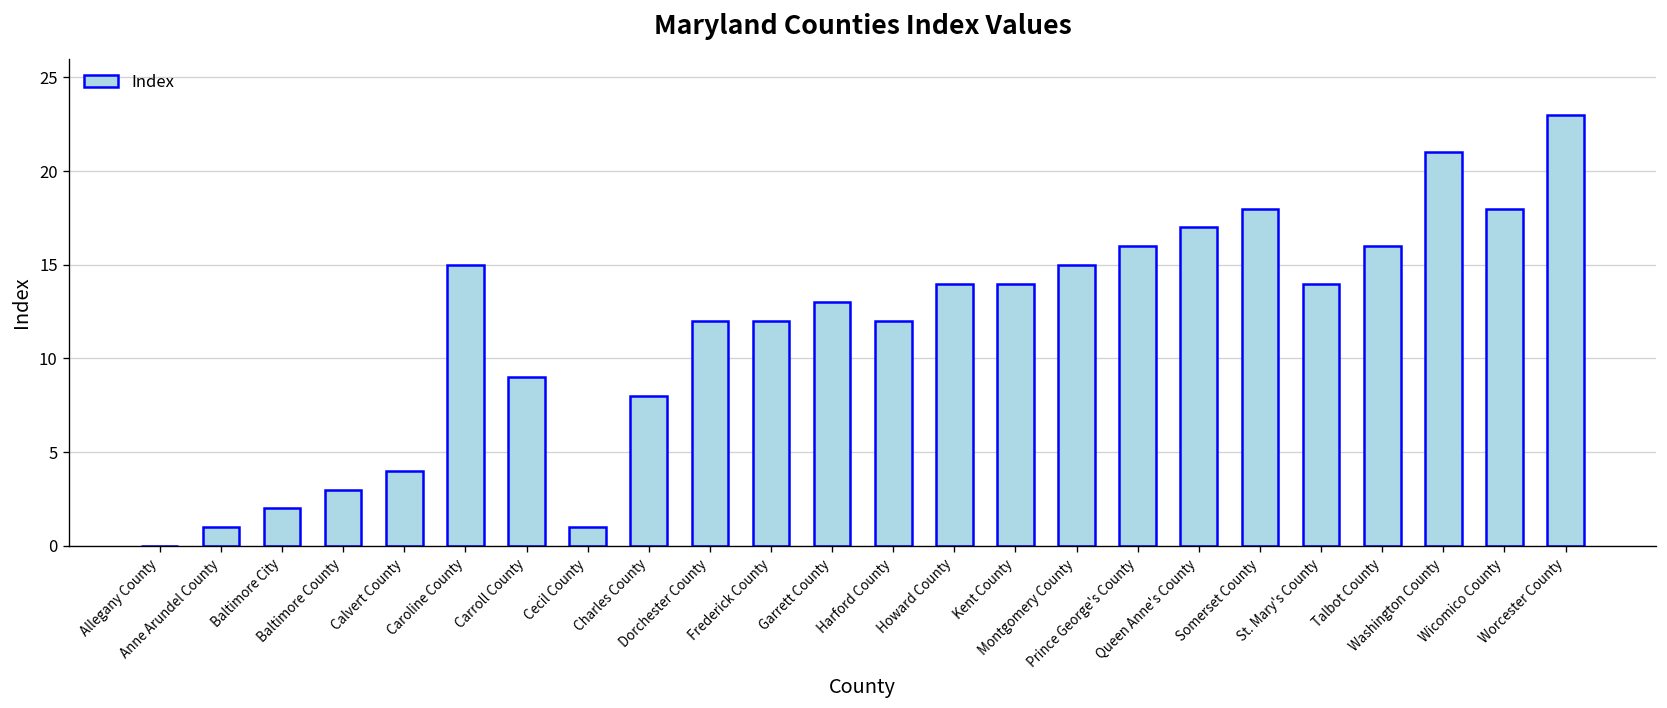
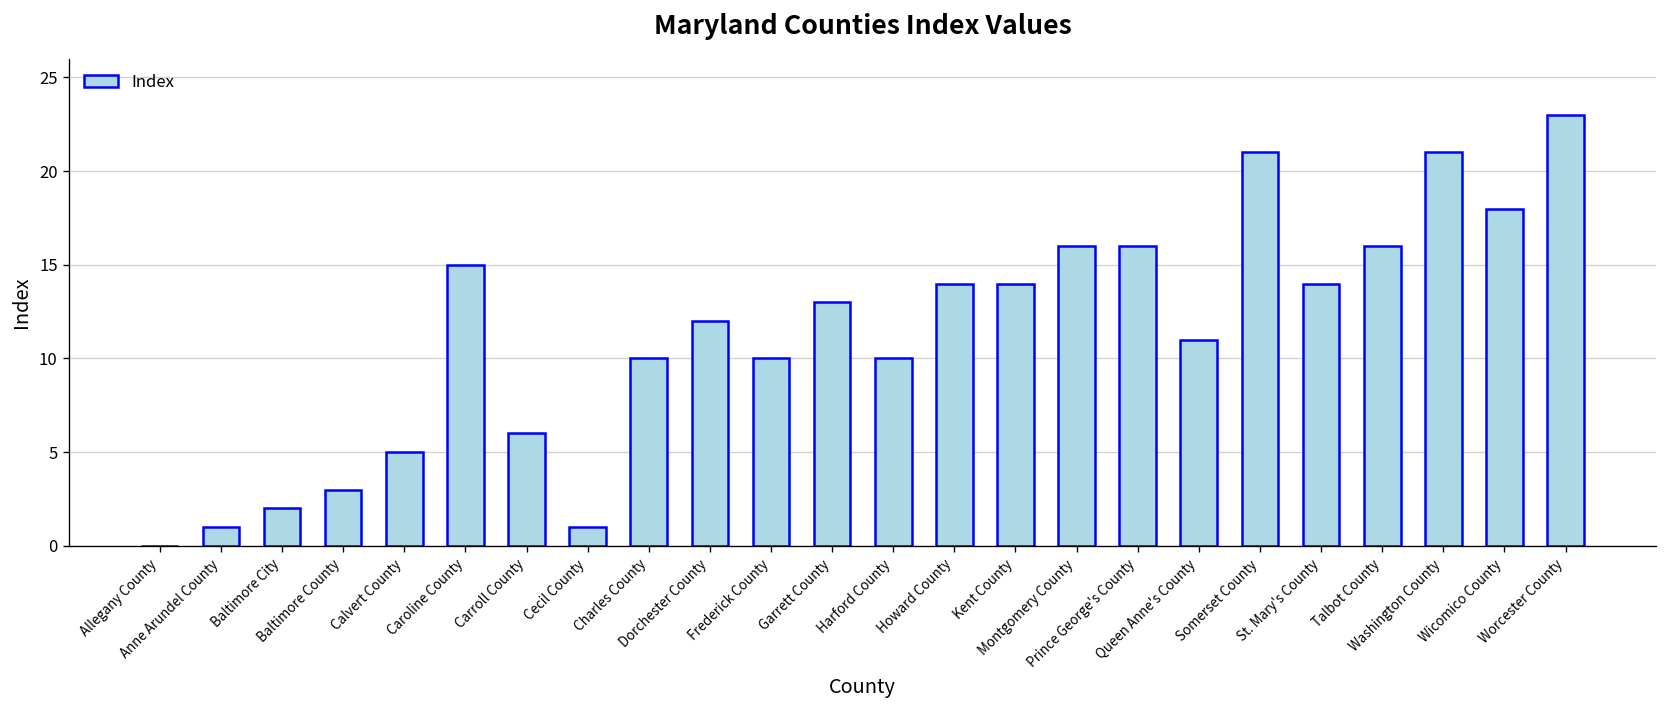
  {
    "Allegany County": 0,
    "Anne Arundel County": 1,
    "Baltimore City": 2,
    "Baltimore County": 3,
-   "Calvert County": 4,
+   "Calvert County": 5,
    "Caroline County": 15,
-   "Carroll County": 9,
+   "Carroll County": 6,
    "Cecil County": 1,
-   "Charles County": 8,
+   "Charles County": 10,
    "Dorchester County": 12,
-   "Frederick County": 12,
+   "Frederick County": 10,
    "Garrett County": 13,
-   "Harford County": 12,
+   "Harford County": 10,
    "Howard County": 14,
    "Kent County": 14,
-   "Montgomery County": 15,
+   "Montgomery County": 16,
    "Prince George's County": 16,
-   "Queen Anne's County": 17,
-   "Somerset County": 18,
+   "Queen Anne's County": 11,
+   "Somerset County": 21,
    "St. Mary's County": 14,
    "Talbot County": 16,
    "Washington County": 21,
    "Wicomico County": 18,
    "Worcester County": 23
  }
